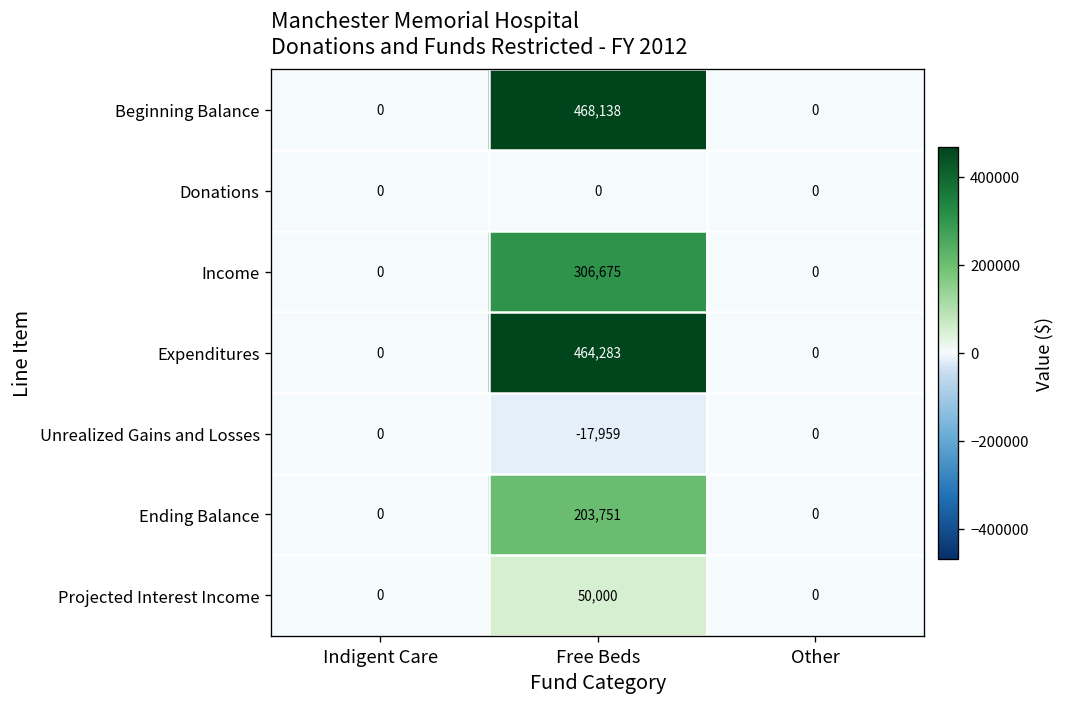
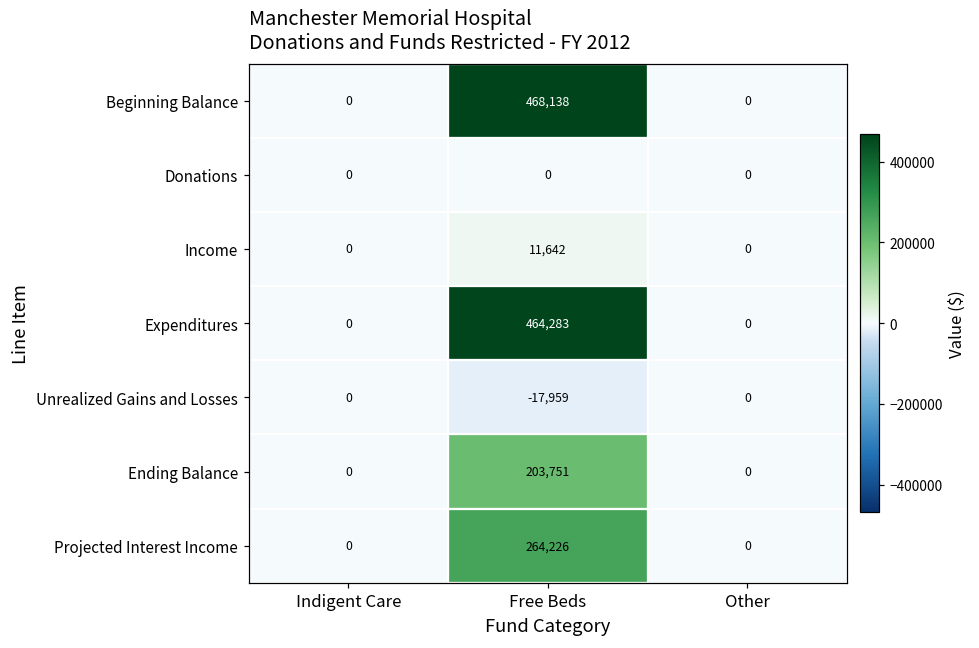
  {
    "Beginning Balance": {
      "Indigent Care": "0",
      "Free Beds": "468,138",
      "Other": "0"
    },
    "Donations": {
      "Indigent Care": "0",
      "Free Beds": "0",
      "Other": "0"
    },
    "Income": {
      "Indigent Care": "0",
-     "Free Beds": "306,675",
+     "Free Beds": "11,642",
      "Other": "0"
    },
    "Expenditures": {
      "Indigent Care": "0",
      "Free Beds": "464,283",
      "Other": "0"
    },
    "Unrealized Gains and Losses": {
      "Indigent Care": "0",
      "Free Beds": "-17,959",
      "Other": "0"
    },
    "Ending Balance": {
      "Indigent Care": "0",
      "Free Beds": "203,751",
      "Other": "0"
    },
    "Projected Interest Income": {
      "Indigent Care": "0",
-     "Free Beds": "50,000",
+     "Free Beds": "264,226",
      "Other": "0"
    }
  }
